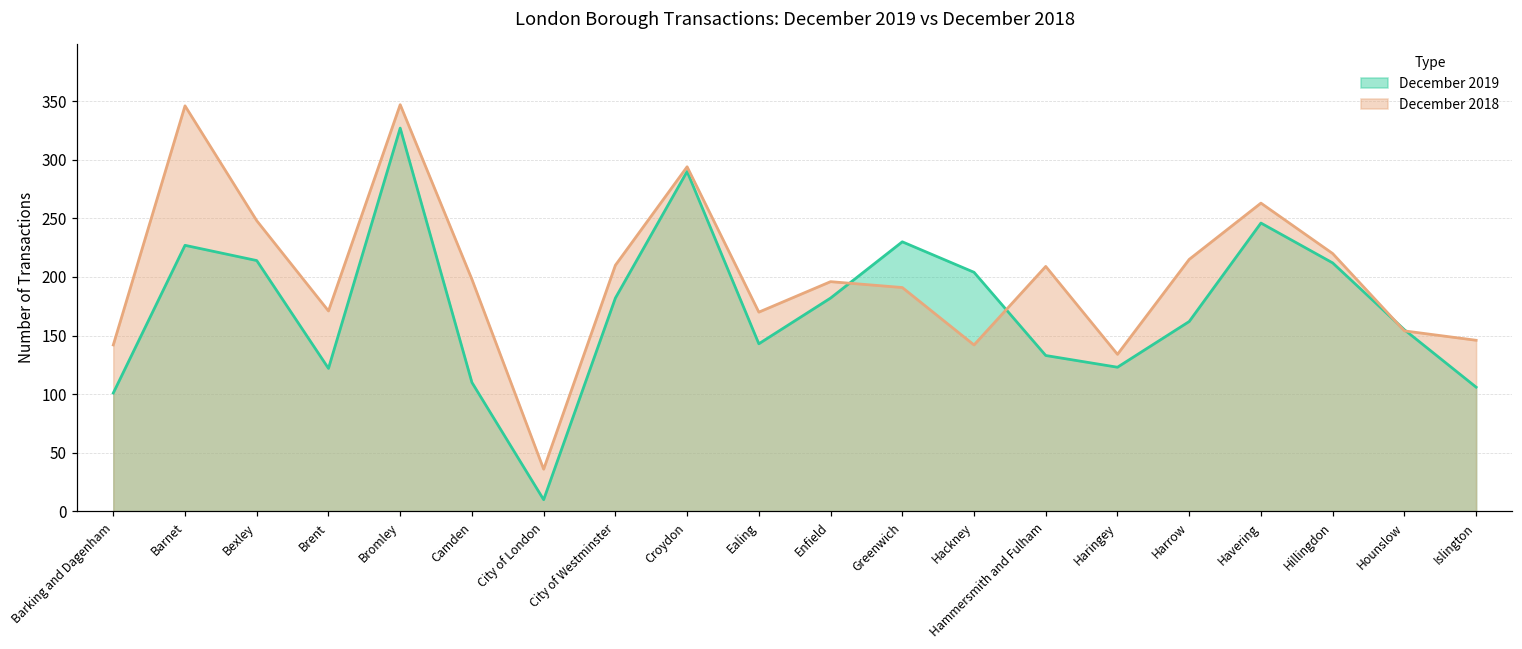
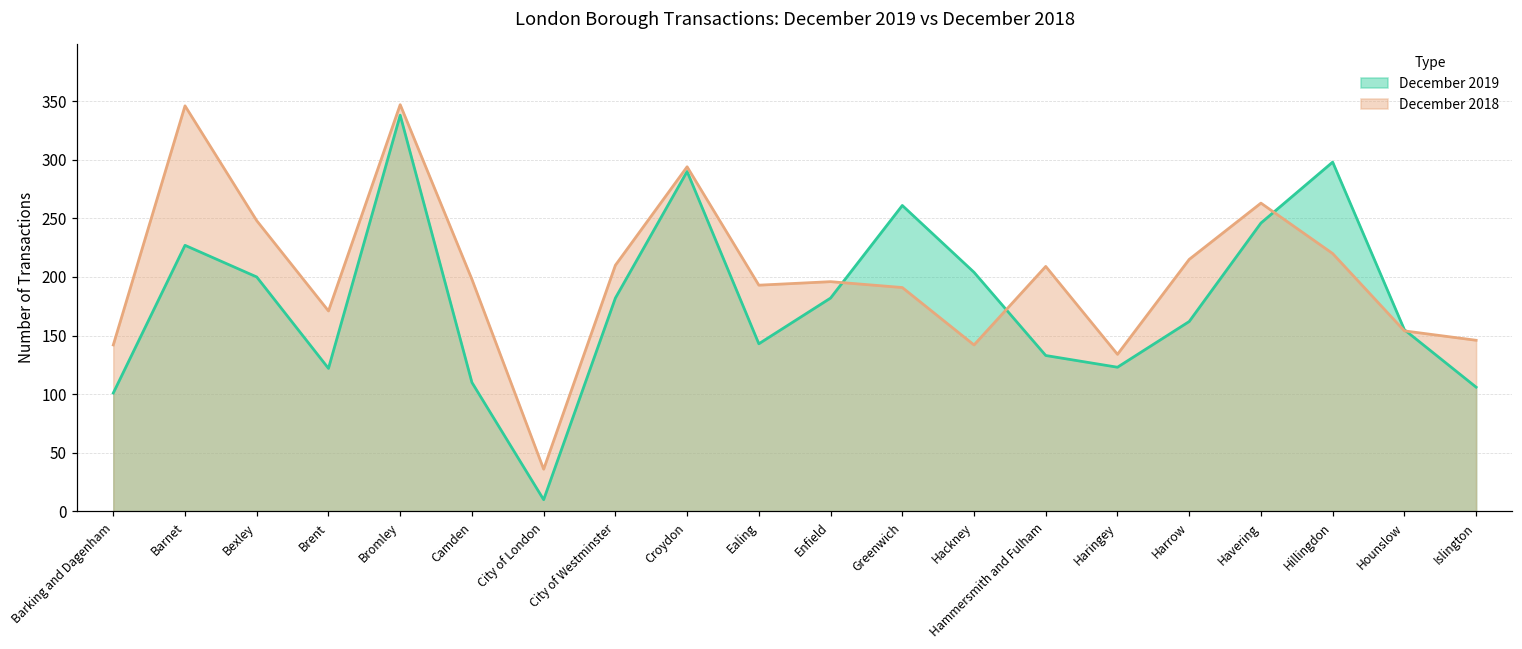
  {
    "December 2019": {
      "Barking and Dagenham": 101,
      "Barnet": 227,
-     "Bexley": 214,
+     "Bexley": 200,
      "Brent": 122,
-     "Bromley": 327,
+     "Bromley": 338,
      "Camden": 110,
      "City of London": 10,
      "City of Westminster": 182,
      "Croydon": 290,
      "Ealing": 143,
      "Enfield": 182,
-     "Greenwich": 230,
+     "Greenwich": 261,
      "Hackney": 204,
      "Hammersmith and Fulham": 133,
      "Haringey": 123,
      "Harrow": 162,
      "Havering": 246,
-     "Hillingdon": 212,
+     "Hillingdon": 298,
      "Islington": 106
    },
    "December 2018": {
      "Barking and Dagenham": 142,
      "Barnet": 346,
      "Bexley": 248,
      "Brent": 171,
      "Bromley": 347,
      "Camden": 198,
      "City of London": 36,
      "City of Westminster": 210,
      "Croydon": 294,
-     "Ealing": 170,
+     "Ealing": 193,
      "Enfield": 196,
      "Greenwich": 191,
      "Hackney": 142,
      "Hammersmith and Fulham": 209,
      "Haringey": 134,
      "Harrow": 215,
      "Havering": 263,
      "Hillingdon": 220,
      "Islington": 146
    }
  }
